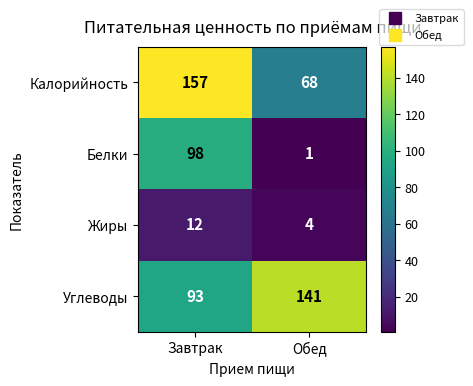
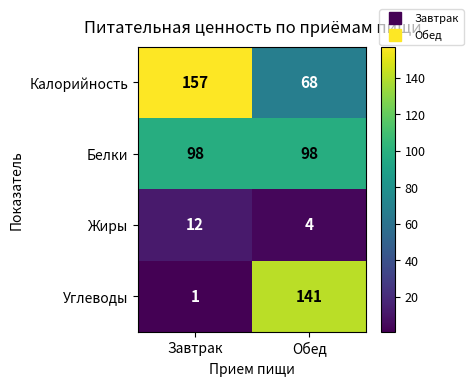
  {
    "Калорийность": {
      "Завтрак": 157,
      "Обед": 68
    },
    "Белки": {
      "Завтрак": 98,
-     "Обед": 1
+     "Обед": 98
    },
    "Жиры": {
      "Завтрак": 12,
      "Обед": 4
    },
    "Углеводы": {
-     "Завтрак": 93,
+     "Завтрак": 1,
      "Обед": 141
    }
  }
